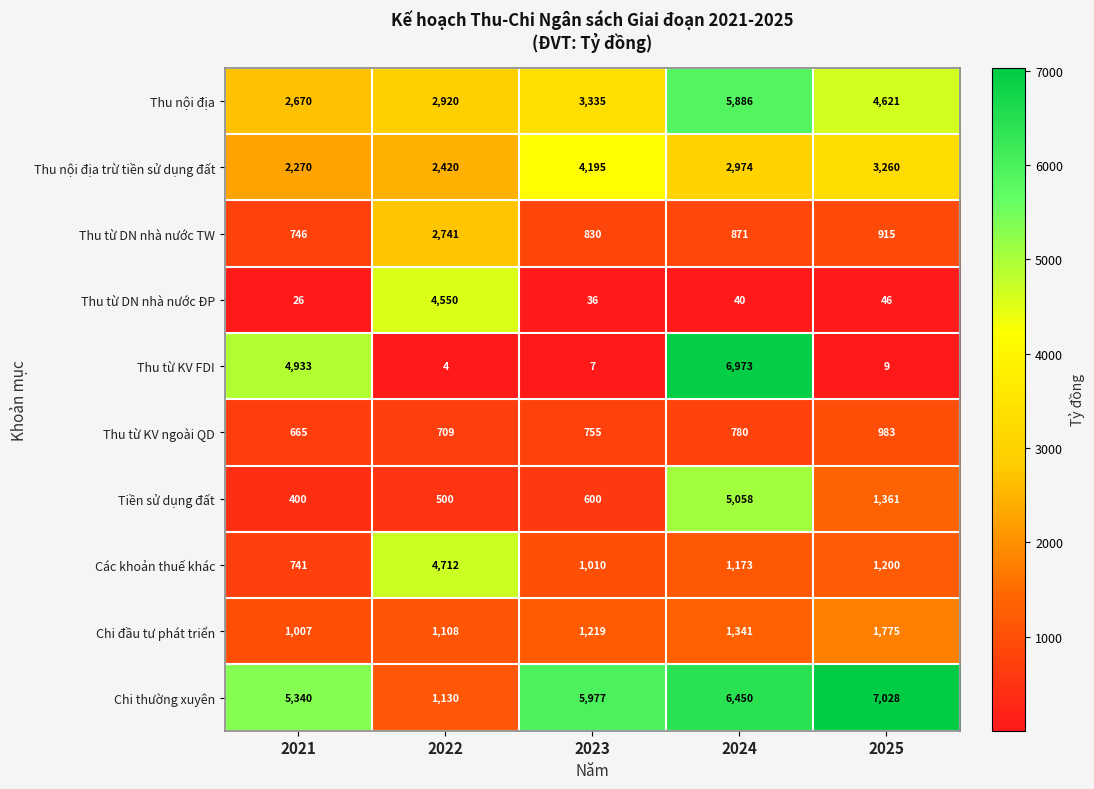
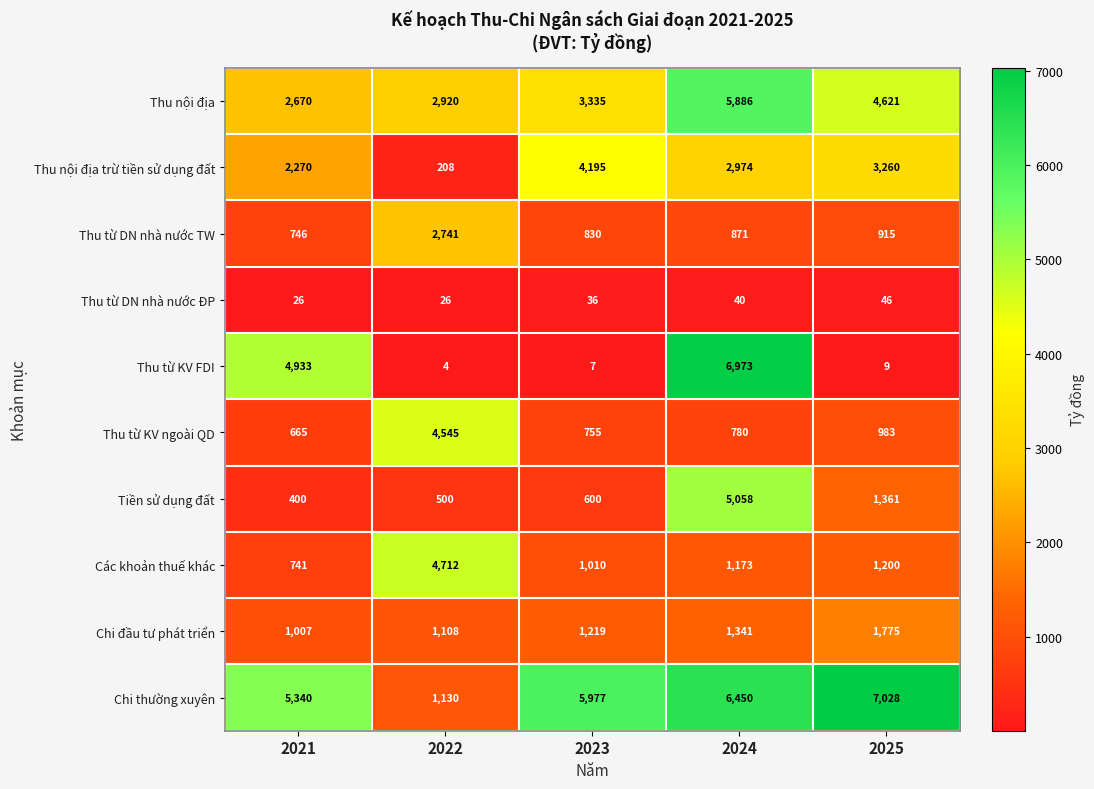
  {
    "Thu nội địa": {
      "2021": "2,670",
      "2022": "2,920",
      "2023": "3,335",
      "2024": "5,886",
      "2025": "4,621"
    },
    "Thu nội địa trừ tiền sử dụng đất": {
      "2021": "2,270",
-     "2022": "2,420",
+     "2022": "208",
      "2023": "4,195",
      "2024": "2,974",
      "2025": "3,260"
    },
    "Thu từ DN nhà nước TW": {
      "2021": "746",
      "2022": "2,741",
      "2023": "830",
      "2024": "871",
      "2025": "915"
    },
    "Thu từ DN nhà nước ĐP": {
      "2021": "26",
-     "2022": "4,550",
+     "2022": "26",
      "2023": "36",
      "2024": "40",
      "2025": "46"
    },
    "Thu từ KV FDI": {
      "2021": "4,933",
      "2022": "4",
      "2023": "7",
      "2024": "6,973",
      "2025": "9"
    },
    "Thu từ KV ngoài QD": {
      "2021": "665",
-     "2022": "709",
+     "2022": "4,545",
      "2023": "755",
      "2024": "780",
      "2025": "983"
    },
    "Tiền sử dụng đất": {
      "2021": "400",
      "2022": "500",
      "2023": "600",
      "2024": "5,058",
      "2025": "1,361"
    },
    "Các khoản thuế khác": {
      "2021": "741",
      "2022": "4,712",
      "2023": "1,010",
      "2024": "1,173",
      "2025": "1,200"
    },
    "Chi đầu tư phát triển": {
      "2021": "1,007",
      "2022": "1,108",
      "2023": "1,219",
      "2024": "1,341",
      "2025": "1,775"
    },
    "Chi thường xuyên": {
      "2021": "5,340",
      "2022": "1,130",
      "2023": "5,977",
      "2024": "6,450",
      "2025": "7,028"
    }
  }
